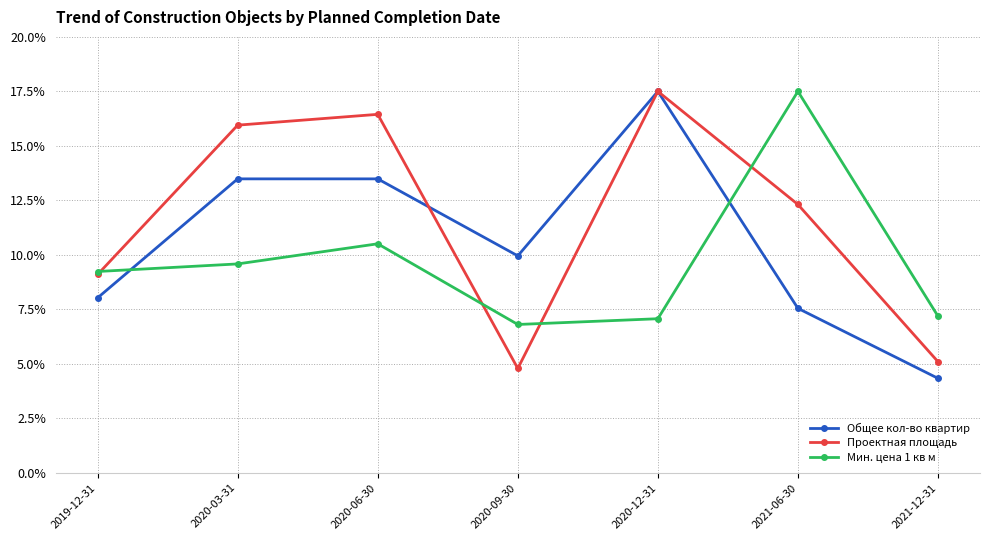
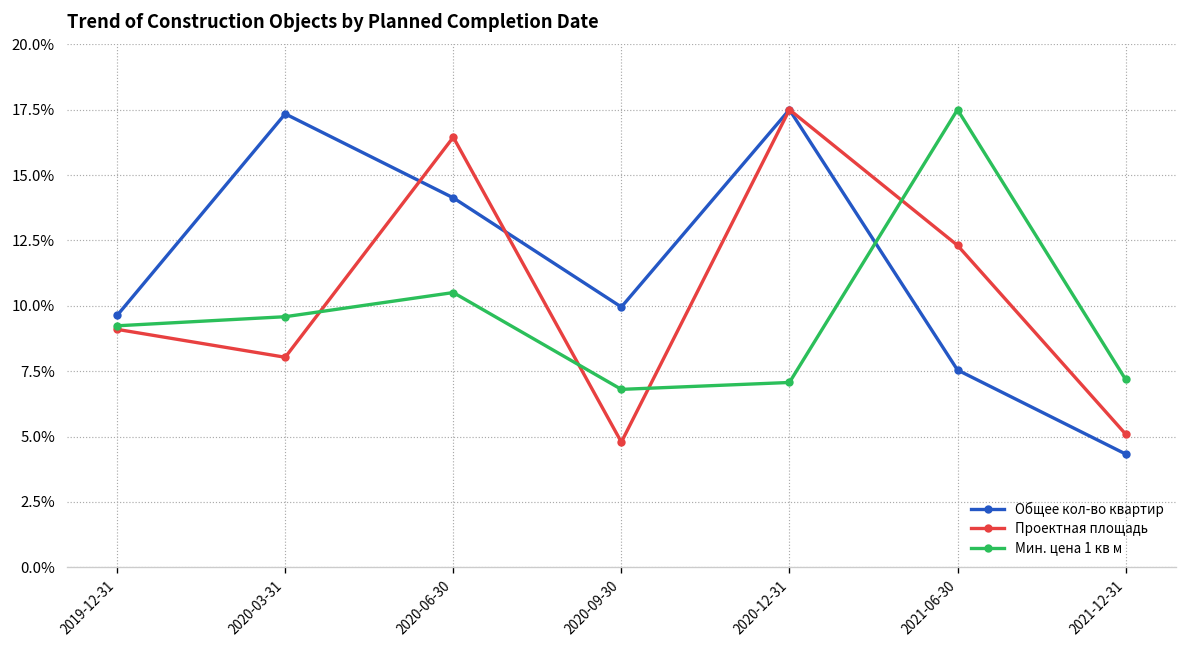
  {
    "Общее кол-во квартир": {
-     "2019-12-31": "8.0%",
-     "2020-03-31": "13.5%",
-     "2020-06-30": "13.5%",
+     "2019-12-31": "9.6%",
+     "2020-03-31": "17.3%",
+     "2020-06-30": "14.1%",
      "2020-09-30": "10.0%",
      "2021-06-30": "7.5%",
      "2021-12-31": "4.3%"
    },
    "Проектная площадь": {
      "2019-12-31": "9.1%",
-     "2020-03-31": "16.0%",
+     "2020-03-31": "8.0%",
      "2020-06-30": "16.4%",
      "2020-09-30": "4.8%",
      "2021-06-30": "12.3%",
      "2021-12-31": "5.1%"
    },
    "Мин. цена 1 кв м": {
      "2019-12-31": "9.2%",
      "2020-03-31": "9.6%",
      "2020-06-30": "10.5%",
      "2020-09-30": "6.8%",
      "2020-12-31": "7.1%",
      "2021-06-30": "17.5%",
      "2021-12-31": "7.2%"
    }
  }
